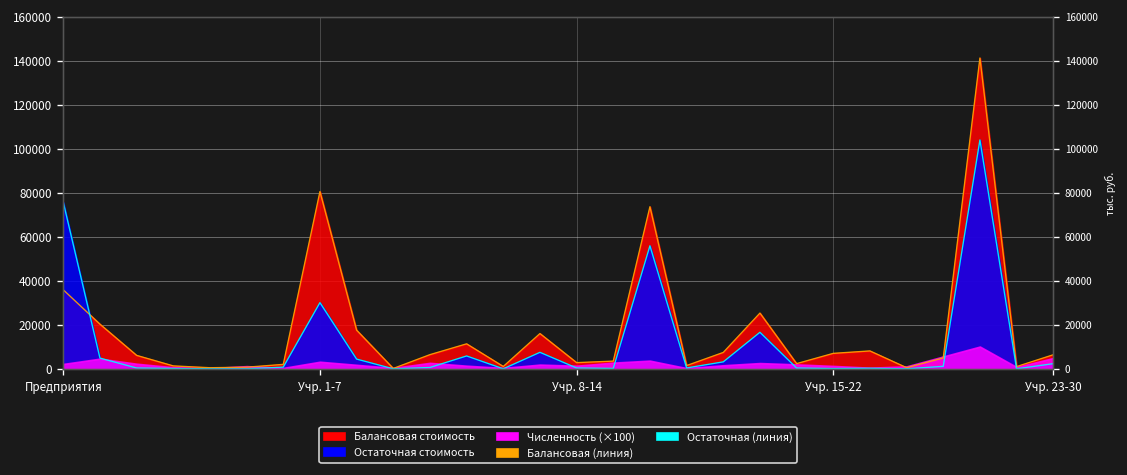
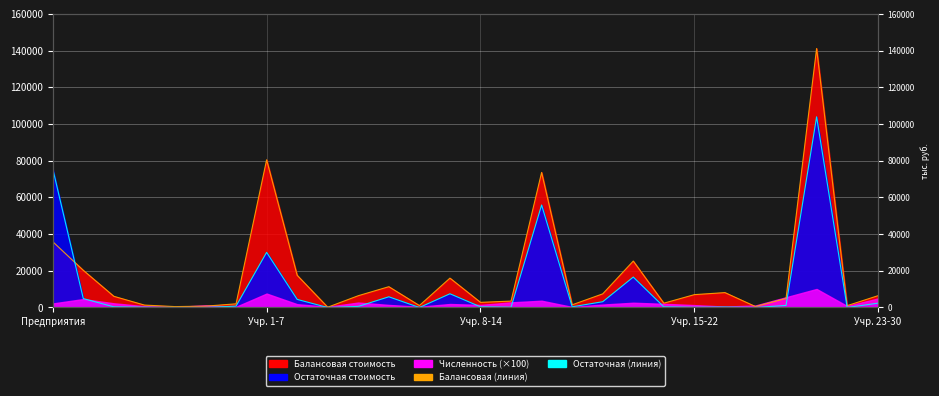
  {
    "Балансовая стоимость": {
      "Предприятия": 36000,
      "Учр. 1-7": 81000,
      "Учр. 8-14": 3000,
      "Учр. 15-22": 7000,
      "Учр. 23-30": 6000
    },
    "Остаточная стоимость": {
      "Предприятия": 76000,
      "Учр. 1-7": 30000,
      "Учр. 23-30": 2000
    },
    "Численность (×100)": {
      "Предприятия": 2000,
-     "Учр. 1-7": 3000,
+     "Учр. 1-7": 8000,
      "Учр. 23-30": 5000
    }
  }
